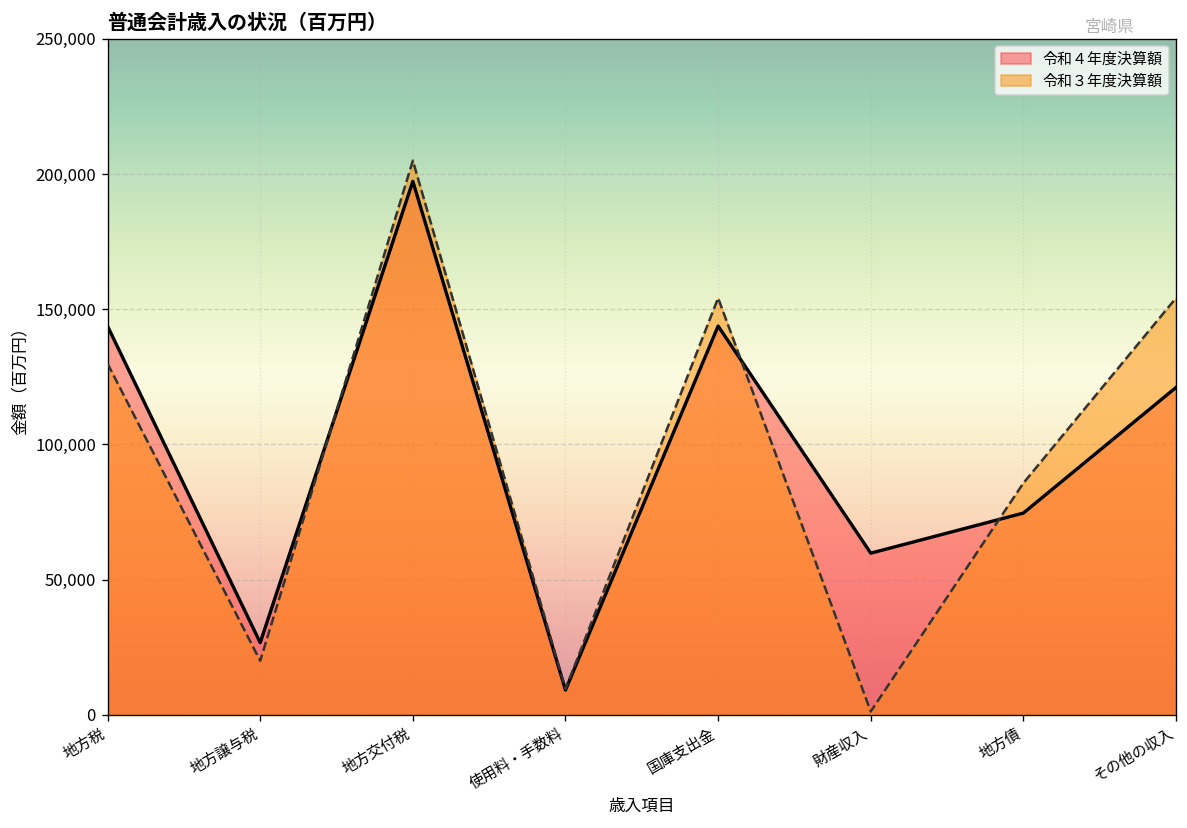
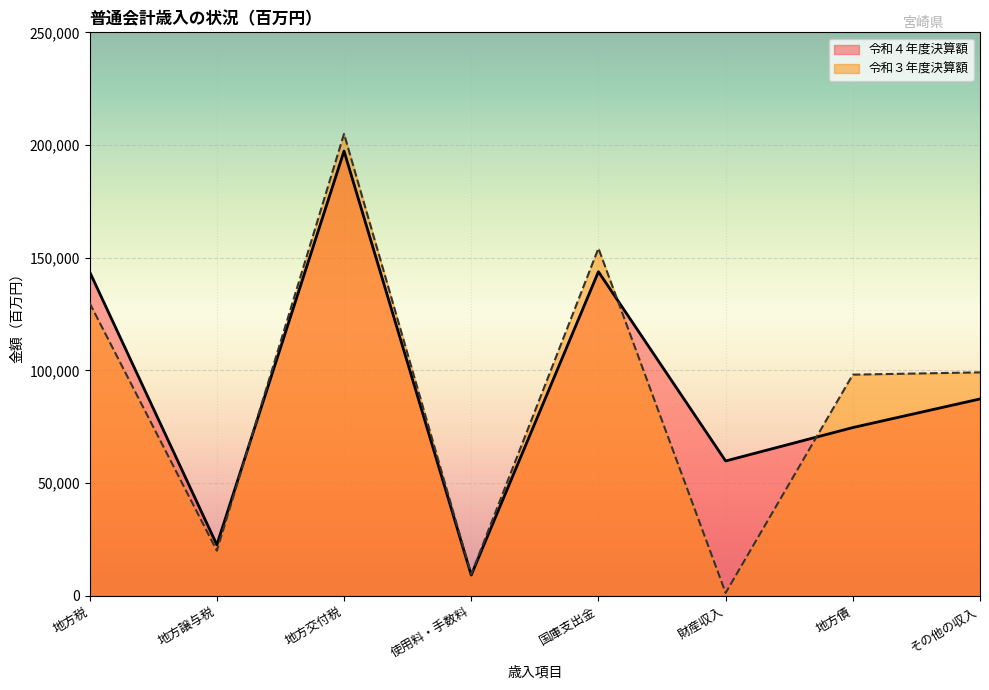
  {
    "令和４年度決算額": {
      "地方税": "144,000",
-     "地方譲与税": "27,000",
+     "地方譲与税": "23,000",
      "地方交付税": "197,000",
      "国庫支出金": "144,000",
      "財産収入": "60,000",
      "地方債": "75,000",
-     "その他の収入": "121,000"
+     "その他の収入": "87,000"
    },
    "令和３年度決算額": {
      "地方税": "130,000",
      "地方譲与税": "20,000",
      "地方交付税": "205,000",
      "国庫支出金": "154,000",
      "財産収入": "1,000",
-     "地方債": "86,000",
-     "その他の収入": "154,000"
+     "地方債": "98,000",
+     "その他の収入": "99,000"
    }
  }
